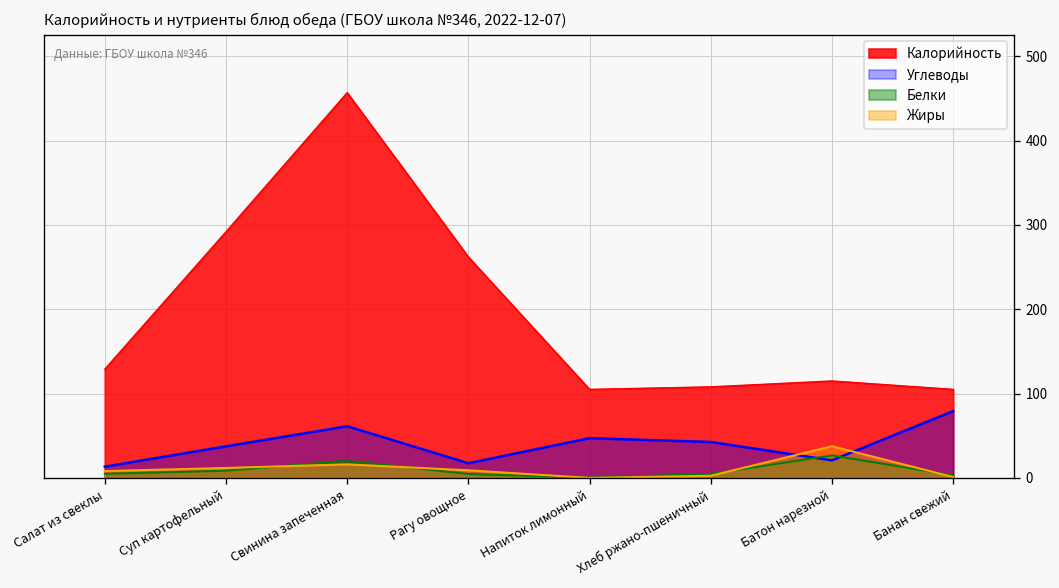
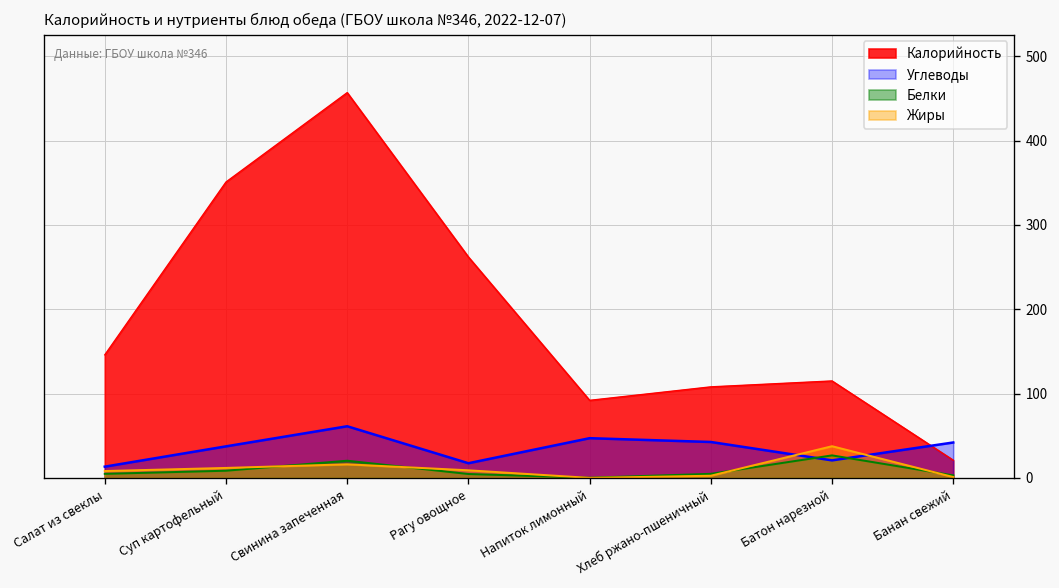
  {
    "Калорийность": {
-     "Салат из свеклы": 130,
-     "Суп картофельный": 290,
+     "Салат из свеклы": 150,
+     "Суп картофельный": 350,
      "Свинина запеченная": 460,
      "Рагу овощное": 260,
-     "Напиток лимонный": 110,
+     "Напиток лимонный": 90,
      "Хлеб ржано-пшеничный": 110,
      "Батон нарезной": 120,
-     "Банан свежий": 110
+     "Банан свежий": 20
    },
    "Углеводы": {
      "Салат из свеклы": 10,
      "Суп картофельный": 40,
      "Свинина запеченная": 60,
      "Рагу овощное": 20,
      "Напиток лимонный": 50,
      "Хлеб ржано-пшеничный": 40,
      "Батон нарезной": 20,
-     "Банан свежий": 80
+     "Банан свежий": 40
    },
    "Белки": {
      "Свинина запеченная": 20,
      "Рагу овощное": 0,
      "Батон нарезной": 30
    },
    "Жиры": {
      "Свинина запеченная": 20,
      "Рагу овощное": 10,
      "Батон нарезной": 40
    }
  }
